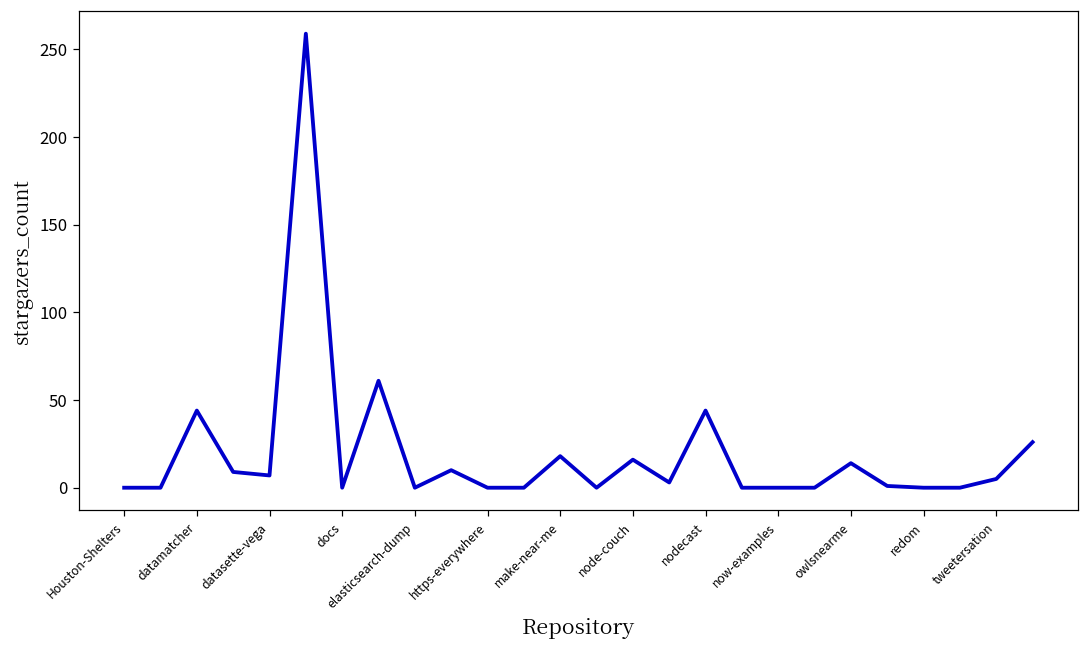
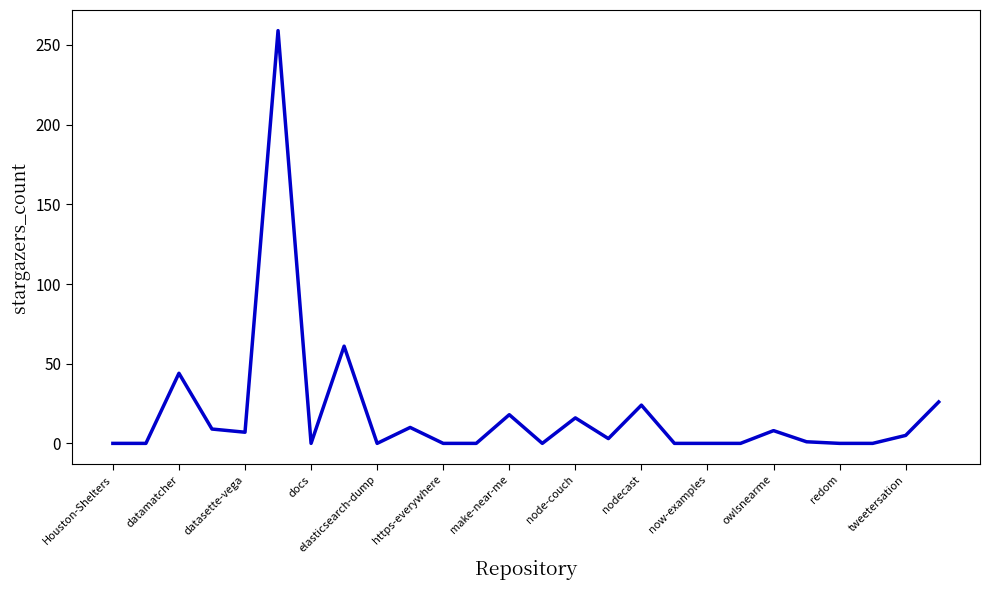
  {
    "Houston-Shelters": 0,
    "datamatcher": 44,
    "datasette-vega": 7,
    "docs": 0,
    "elasticsearch-dump": 0,
    "https-everywhere": 0,
    "make-near-me": 18,
    "node-couch": 16,
-   "nodecast": 44,
+   "nodecast": 24,
    "now-examples": 0,
-   "owlsnearme": 14,
+   "owlsnearme": 8,
    "redom": 0,
    "tweetersation": 5
  }
